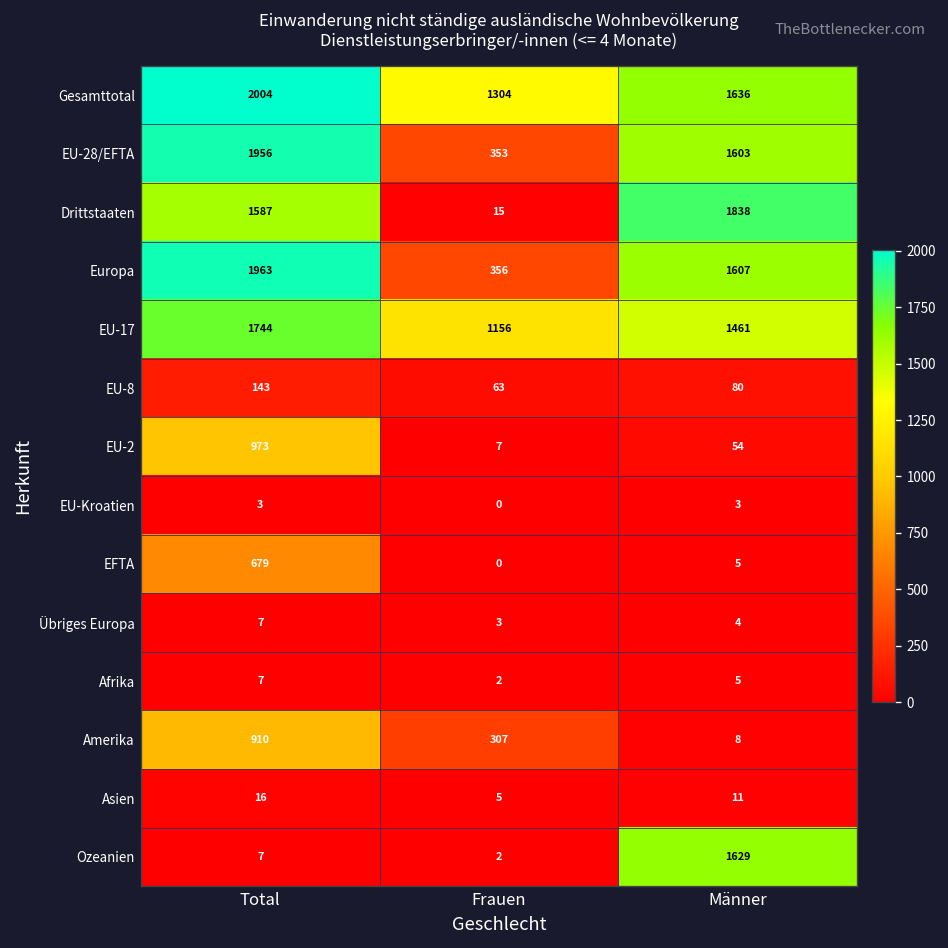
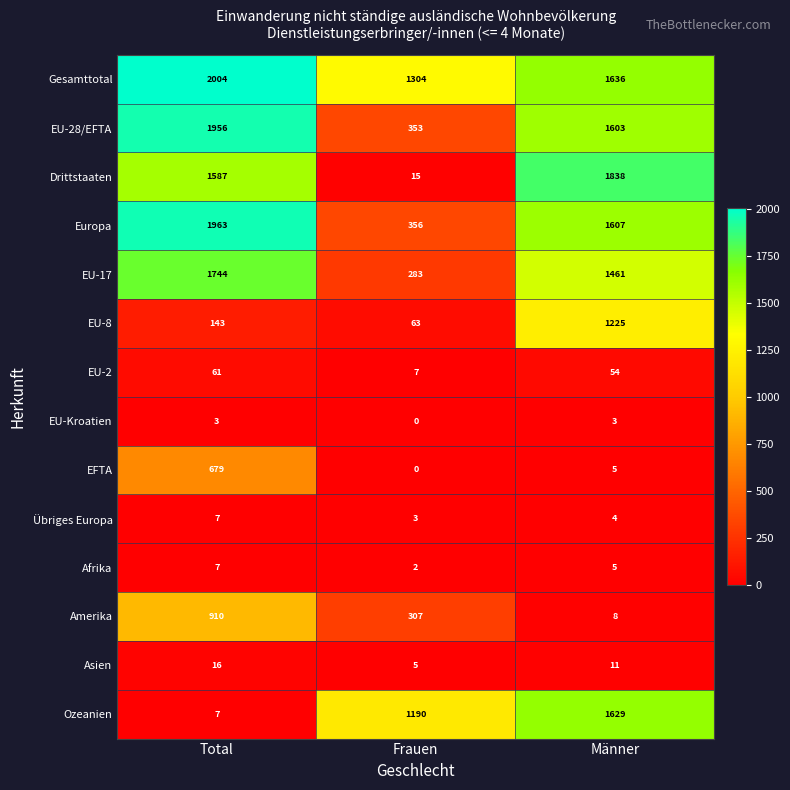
  {
    "Gesamttotal": {
      "Total": 2004,
      "Frauen": 1304,
      "Männer": 1636
    },
    "EU-28/EFTA": {
      "Total": 1956,
      "Frauen": 353,
      "Männer": 1603
    },
    "Drittstaaten": {
      "Total": 1587,
      "Frauen": 15,
      "Männer": 1838
    },
    "Europa": {
      "Total": 1963,
      "Frauen": 356,
      "Männer": 1607
    },
    "EU-17": {
      "Total": 1744,
-     "Frauen": 1156,
+     "Frauen": 283,
      "Männer": 1461
    },
    "EU-8": {
      "Total": 143,
      "Frauen": 63,
-     "Männer": 80
+     "Männer": 1225
    },
    "EU-2": {
-     "Total": 973,
+     "Total": 61,
      "Frauen": 7,
      "Männer": 54
    },
    "EU-Kroatien": {
      "Total": 3,
      "Frauen": 0,
      "Männer": 3
    },
    "EFTA": {
      "Total": 679,
      "Frauen": 0,
      "Männer": 5
    },
    "Übriges Europa": {
      "Total": 7,
      "Frauen": 3,
      "Männer": 4
    },
    "Afrika": {
      "Total": 7,
      "Frauen": 2,
      "Männer": 5
    },
    "Amerika": {
      "Total": 910,
      "Frauen": 307,
      "Männer": 8
    },
    "Asien": {
      "Total": 16,
      "Frauen": 5,
      "Männer": 11
    },
    "Ozeanien": {
      "Total": 7,
-     "Frauen": 2,
+     "Frauen": 1190,
      "Männer": 1629
    }
  }
